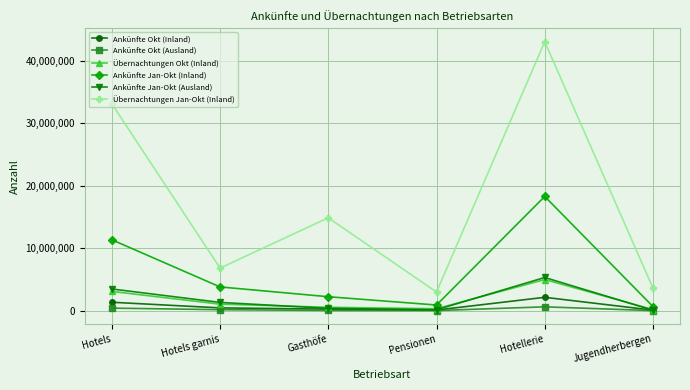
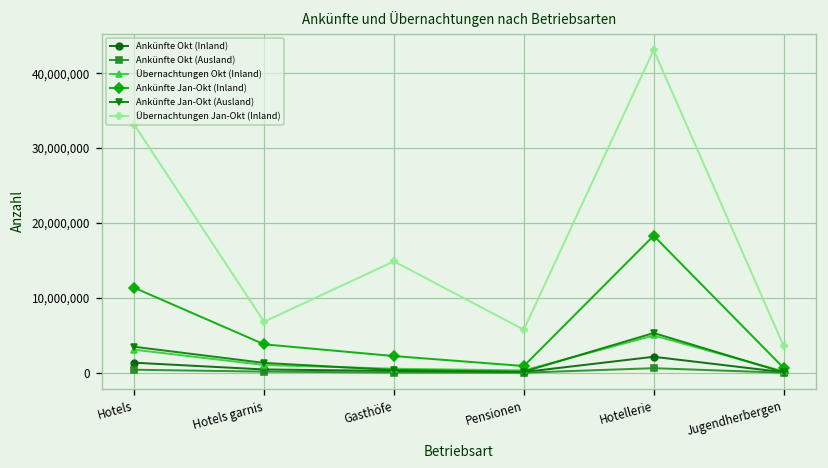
  {
    "Übernachtungen Jan-Okt (Inland)": {
      "Hotels garnis": "7,000,000",
      "Gasthöfe": "15,000,000",
-     "Pensionen": "3,000,000",
+     "Pensionen": "6,000,000",
      "Hotellerie": "43,000,000",
      "Jugendherbergen": "4,000,000"
    }
  }
